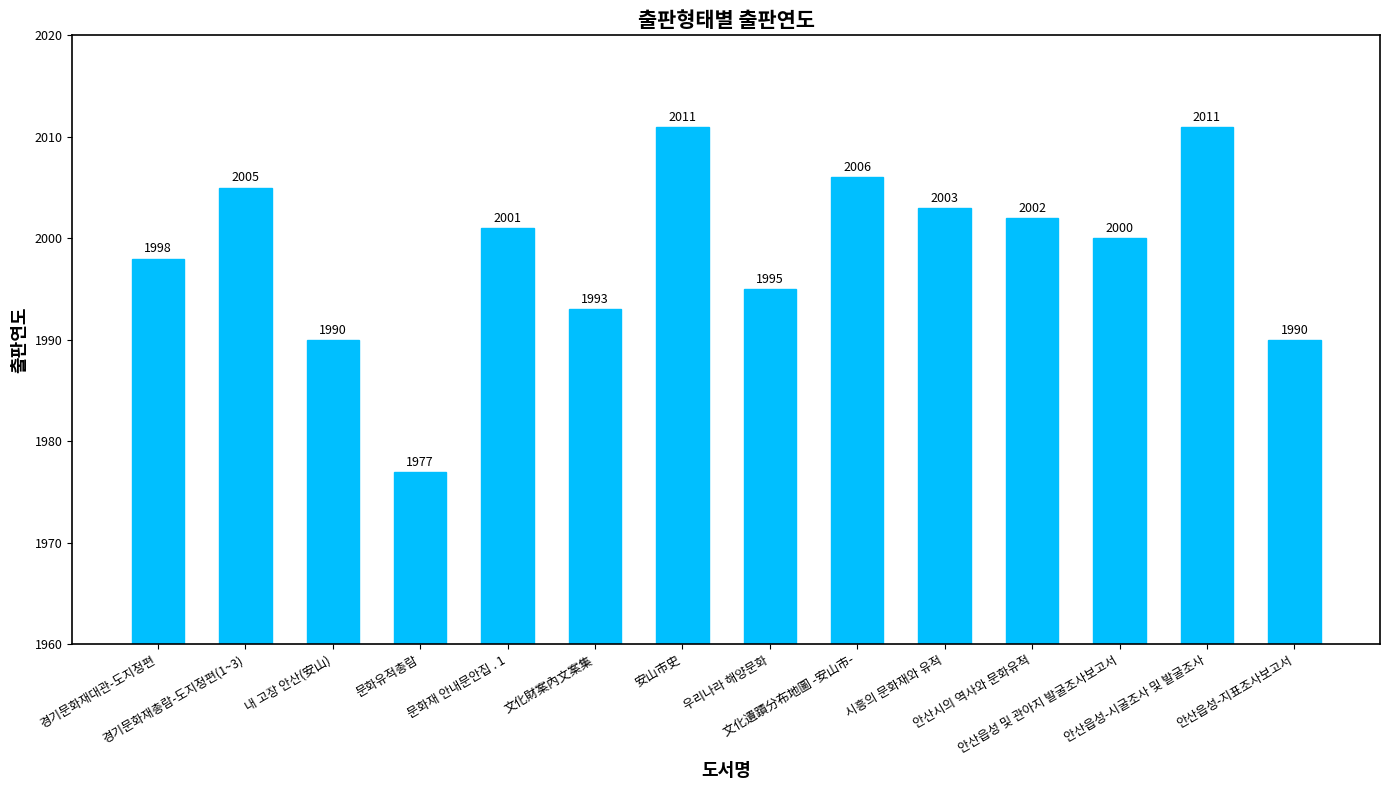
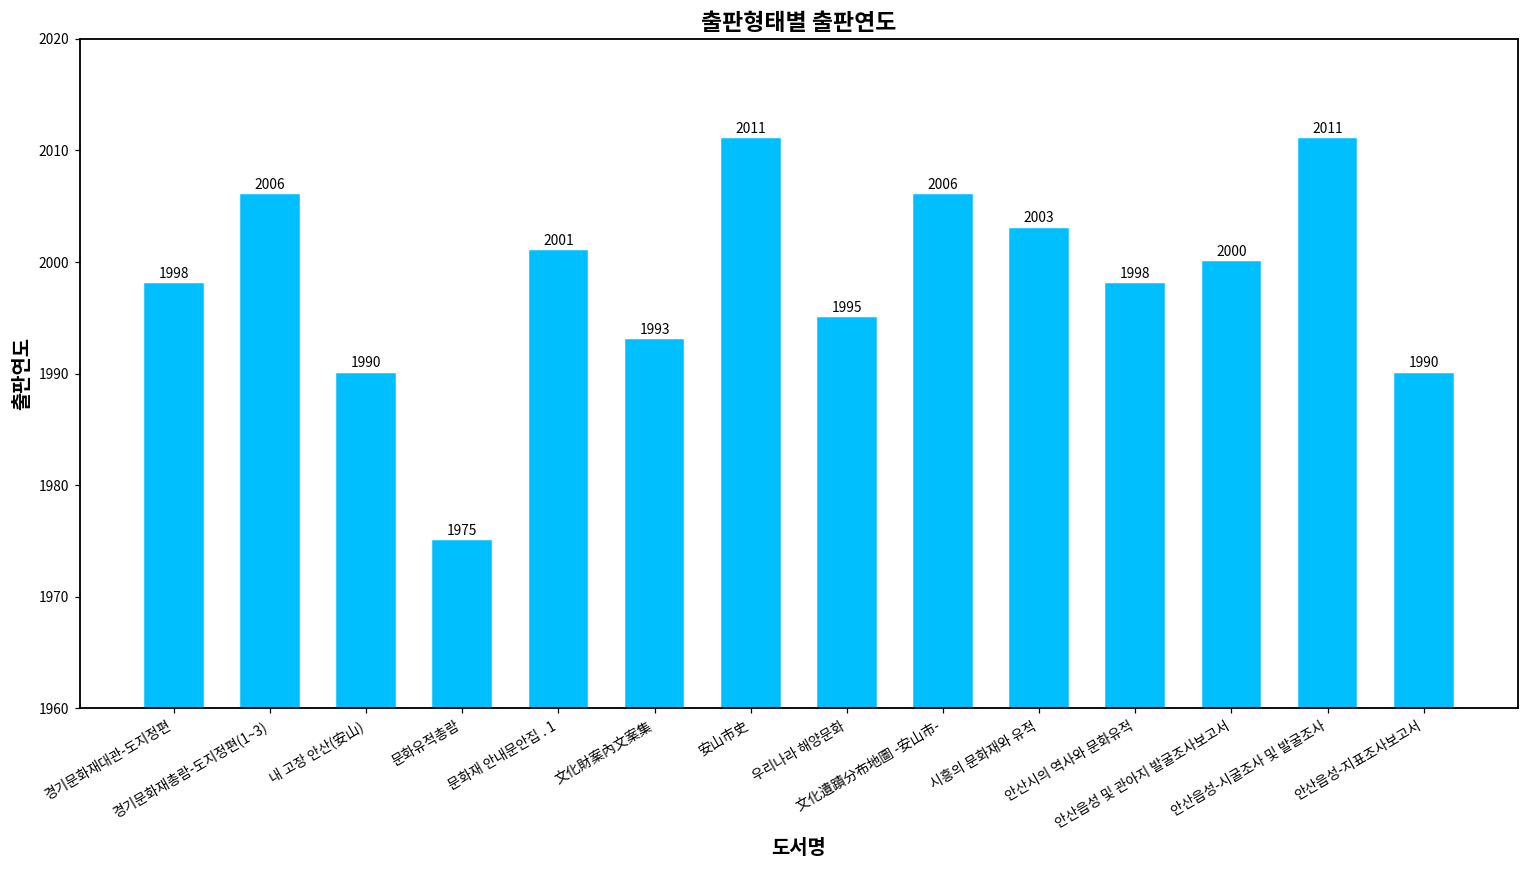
  {
    "경기문화재대관-도지정편": 1998,
-   "경기문화재총람-도지정편(1~3)": 2005,
+   "경기문화재총람-도지정편(1~3)": 2006,
    "내 고장 안산(安山)": 1990,
-   "문화유적총람": 1977,
+   "문화유적총람": 1975,
    "문화재 안내문안집 . 1": 2001,
    "文化財案內文案集": 1993,
    "安山市史": 2011,
    "우리나라 해양문화": 1995,
    "文化遺蹟分布地圖 -安山市-": 2006,
    "시흥의 문화재와 유적": 2003,
-   "안산시의 역사와 문화유적": 2002,
+   "안산시의 역사와 문화유적": 1998,
    "안산읍성 및 관아지 발굴조사보고서": 2000,
    "안산읍성-시굴조사 및 발굴조사": 2011,
    "안산읍성-지표조사보고서": 1990
  }
